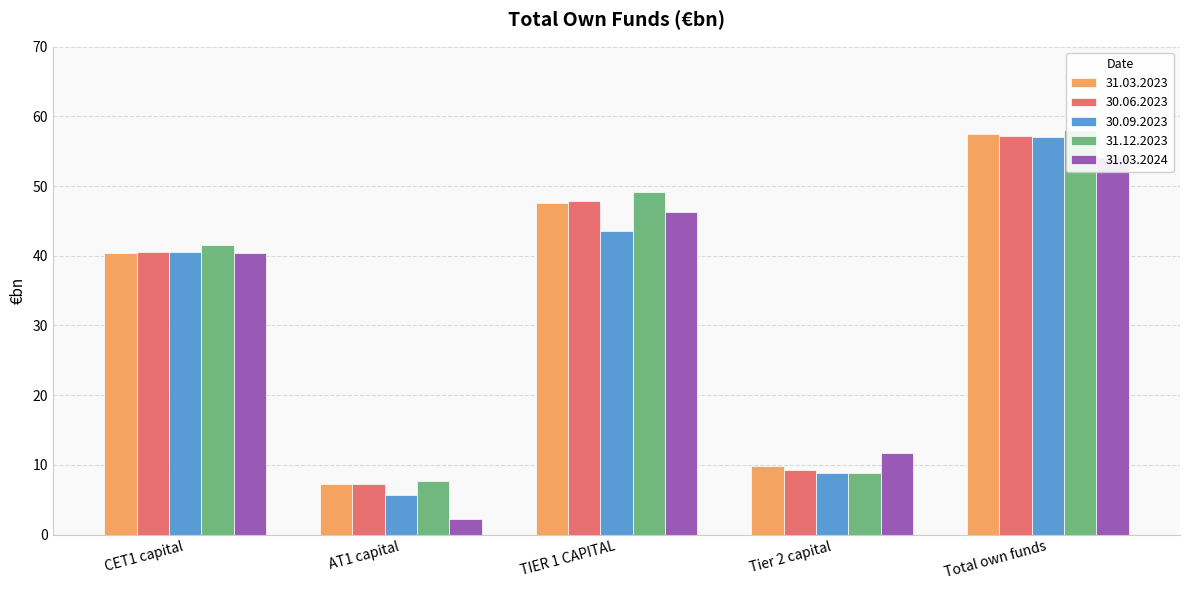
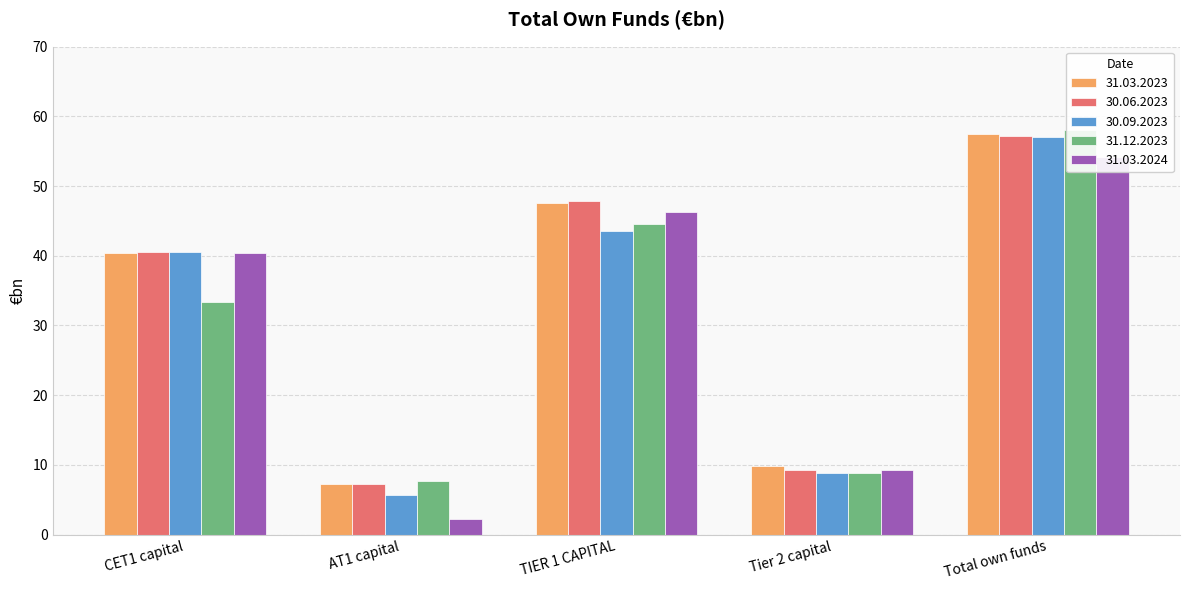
  {
    "30.09.2023": {
      "CET1 capital": 41,
      "AT1 capital": 6,
      "TIER 1 CAPITAL": 44,
      "Tier 2 capital": 9,
      "Total own funds": 57
    },
    "31.12.2023": {
-     "CET1 capital": 42,
+     "CET1 capital": 33,
      "AT1 capital": 8,
-     "TIER 1 CAPITAL": 49,
+     "TIER 1 CAPITAL": 45,
      "Tier 2 capital": 9
    },
    "31.03.2024": {
      "CET1 capital": 40,
      "AT1 capital": 2,
      "TIER 1 CAPITAL": 46,
-     "Tier 2 capital": 12
+     "Tier 2 capital": 9
    }
  }
